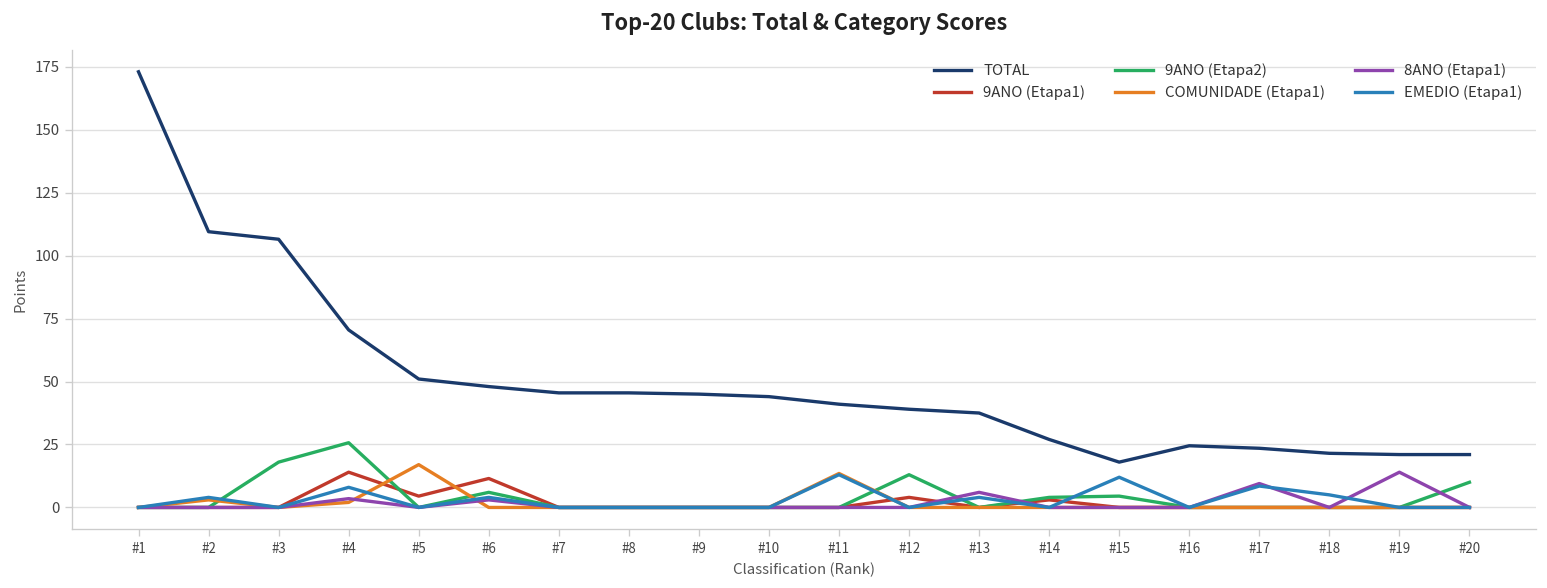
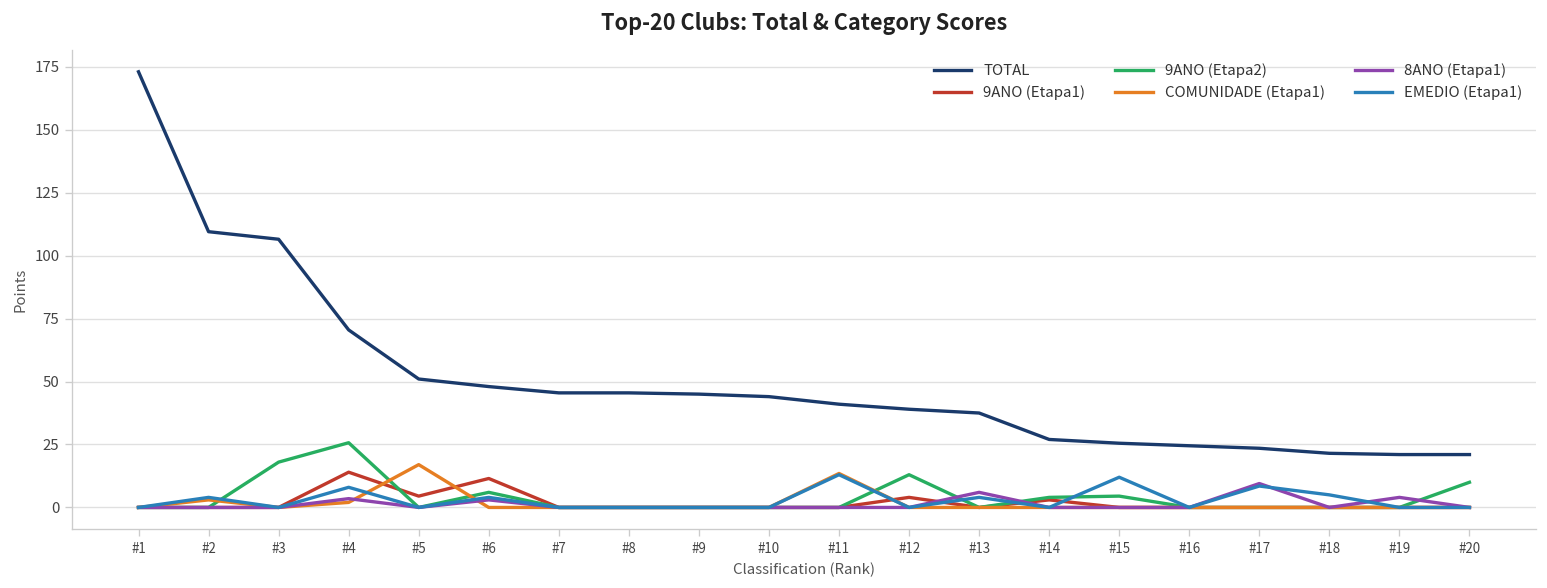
  {
    "TOTAL": {
      "#1": 173,
      "#2": 110,
      "#3": 107,
      "#4": 71,
      "#5": 51,
      "#6": 48,
      "#7": 46,
      "#8": 46,
      "#9": 45,
      "#10": 44,
      "#11": 41,
      "#12": 39,
      "#13": 38,
      "#14": 27,
-     "#15": 18,
+     "#15": 26,
      "#16": 25,
      "#17": 24,
      "#18": 22,
      "#19": 21,
      "#20": 21
    },
    "9ANO (Etapa1)": {
      "#4": 14,
      "#5": 5,
      "#6": 12,
      "#12": 4
    },
    "9ANO (Etapa2)": {
      "#3": 18,
      "#4": 26,
      "#6": 6,
      "#12": 13,
      "#15": 5,
      "#20": 10
    },
    "COMUNIDADE (Etapa1)": {
      "#4": 2,
      "#5": 17,
      "#6": 0
    },
    "8ANO (Etapa1)": {
      "#4": 4,
      "#13": 6,
-     "#19": 14
+     "#19": 4
    },
    "EMEDIO (Etapa1)": {
      "#4": 8,
      "#13": 4,
      "#15": 12,
      "#18": 5
    }
  }
